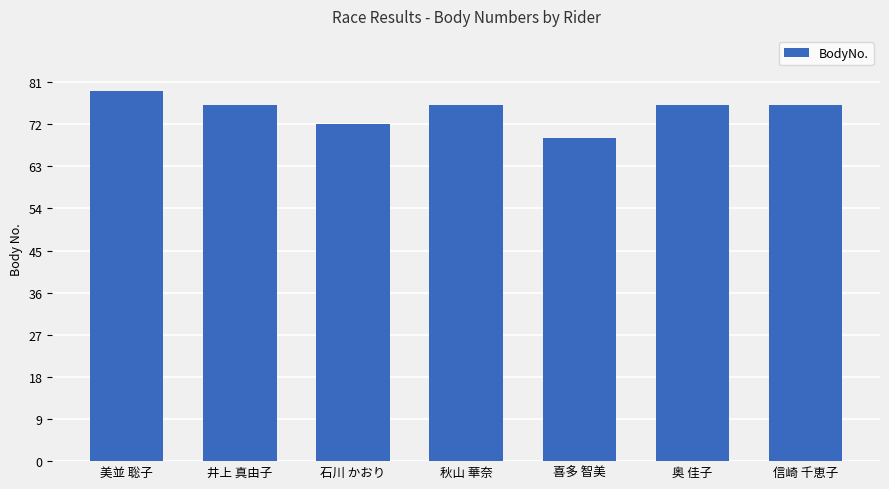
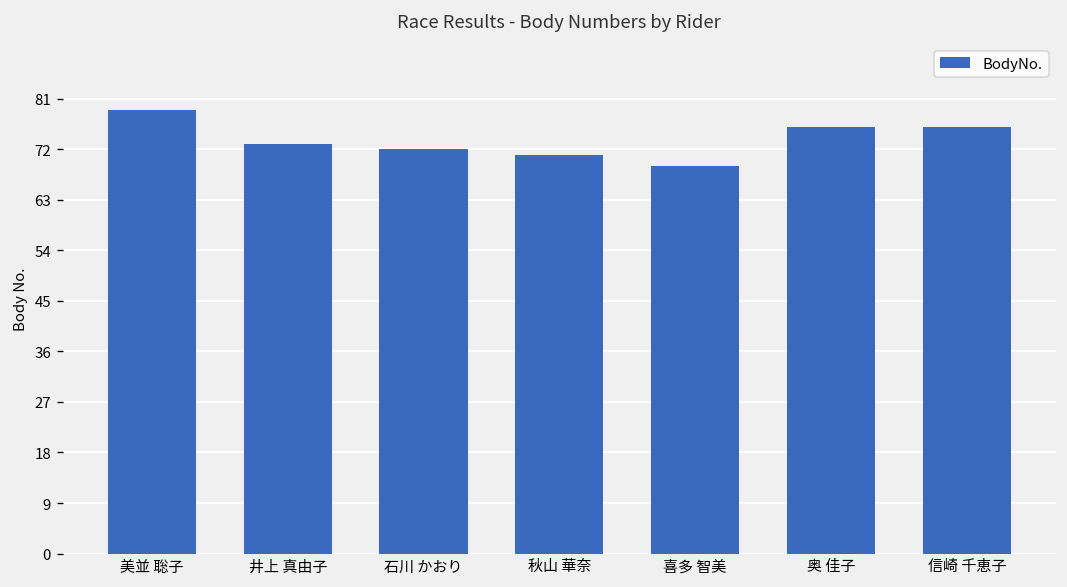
  {
    "美並 聡子": 79,
-   "井上 真由子": 76,
+   "井上 真由子": 73,
    "石川 かおり": 72,
-   "秋山 華奈": 76,
+   "秋山 華奈": 71,
    "喜多 智美": 69,
    "奥 佳子": 76,
    "信崎 千恵子": 76
  }
